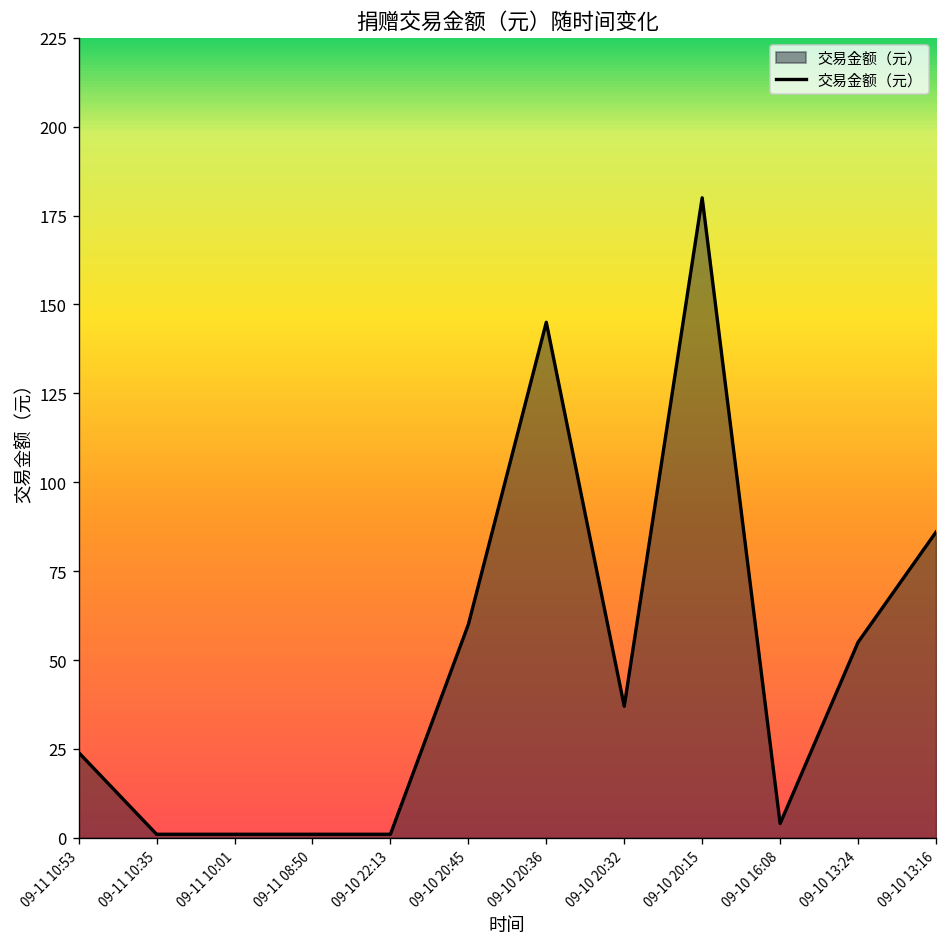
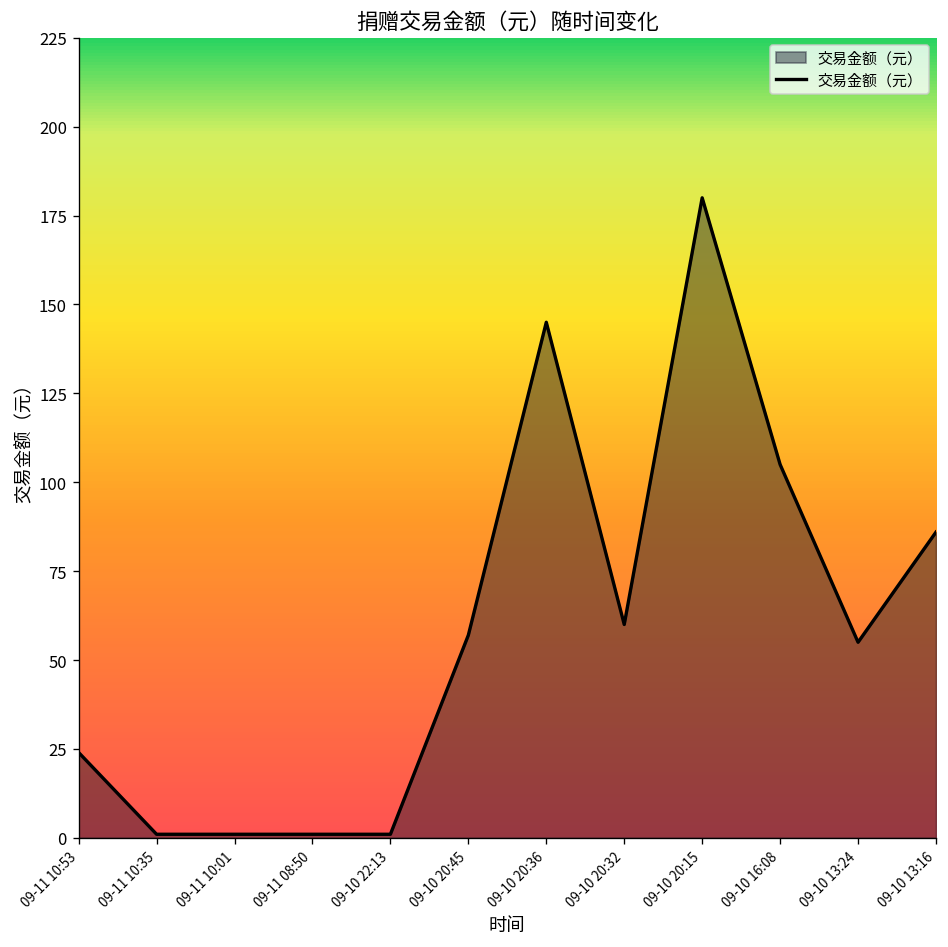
  {
    "09-11 10:53": 24,
    "09-11 10:35": 1,
    "09-11 10:01": 1,
    "09-11 08:50": 1,
    "09-10 22:13": 1,
-   "09-10 20:45": 60,
+   "09-10 20:45": 57,
    "09-10 20:36": 145,
-   "09-10 20:32": 37,
+   "09-10 20:32": 60,
    "09-10 20:15": 180,
-   "09-10 16:08": 4,
+   "09-10 16:08": 105,
    "09-10 13:24": 55,
    "09-10 13:16": 86
  }
